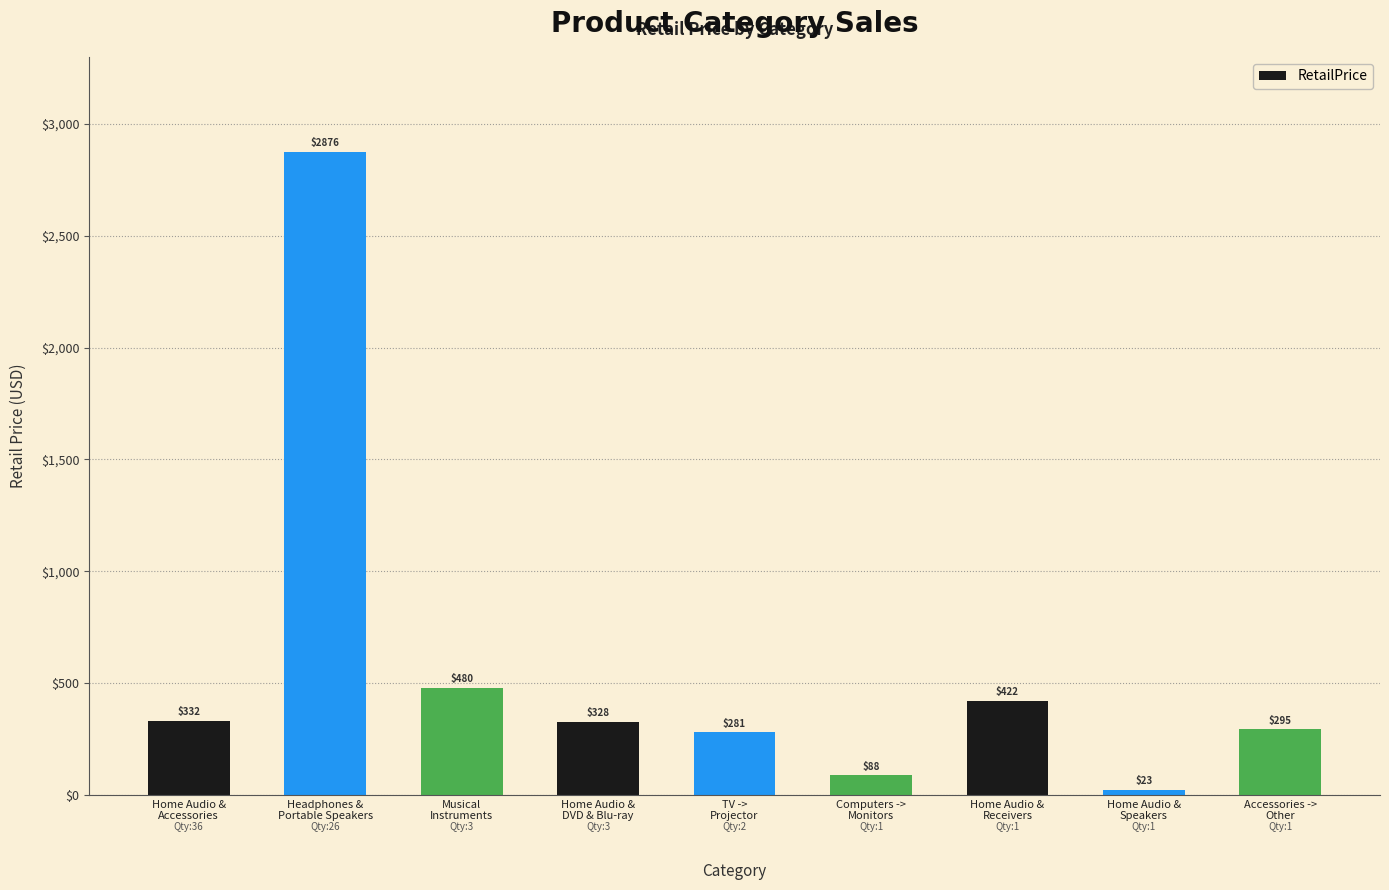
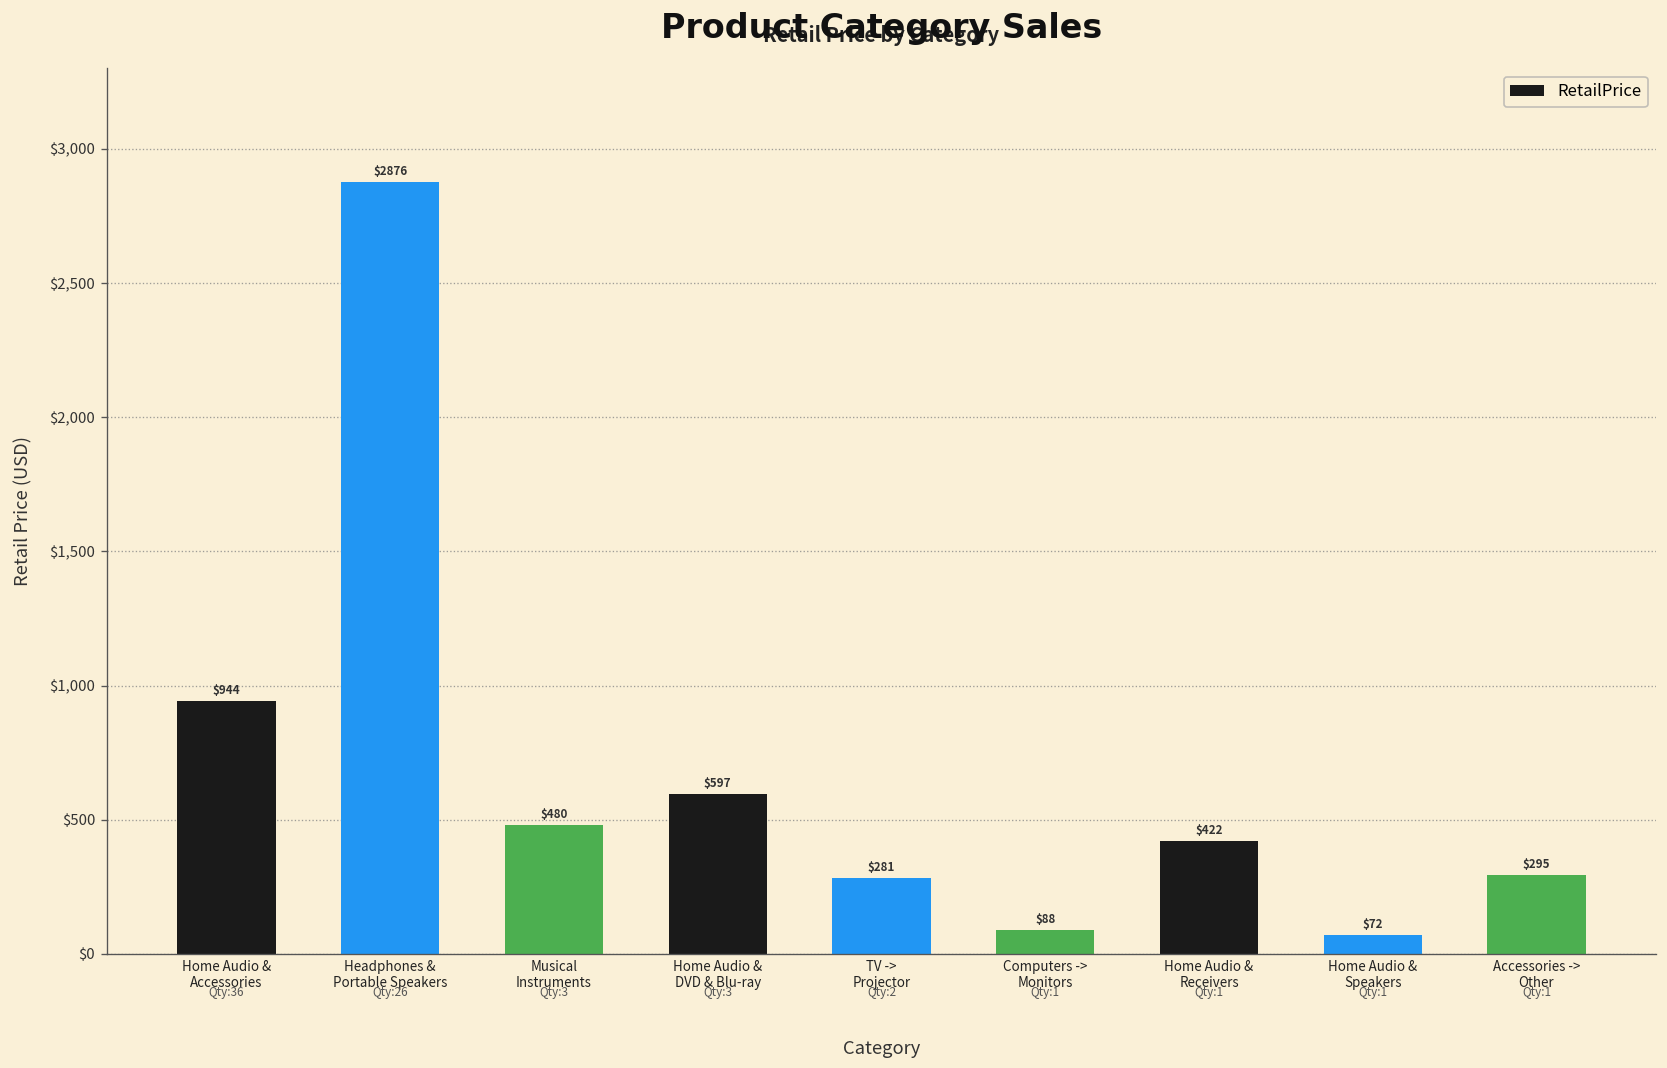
  {
-   "Home Audio & Accessories": "$332",
+   "Home Audio & Accessories": "$944",
    "Headphones & Portable Speakers": "$2876",
    "Musical Instruments": "$480",
-   "Home Audio & DVD & Blu-ray": "$328",
+   "Home Audio & DVD & Blu-ray": "$597",
    "TV -> Projector": "$281",
    "Computers -> Monitors": "$88",
    "Home Audio & Receivers": "$422",
-   "Home Audio & Speakers": "$23",
+   "Home Audio & Speakers": "$72",
    "Accessories -> Other": "$295"
  }
